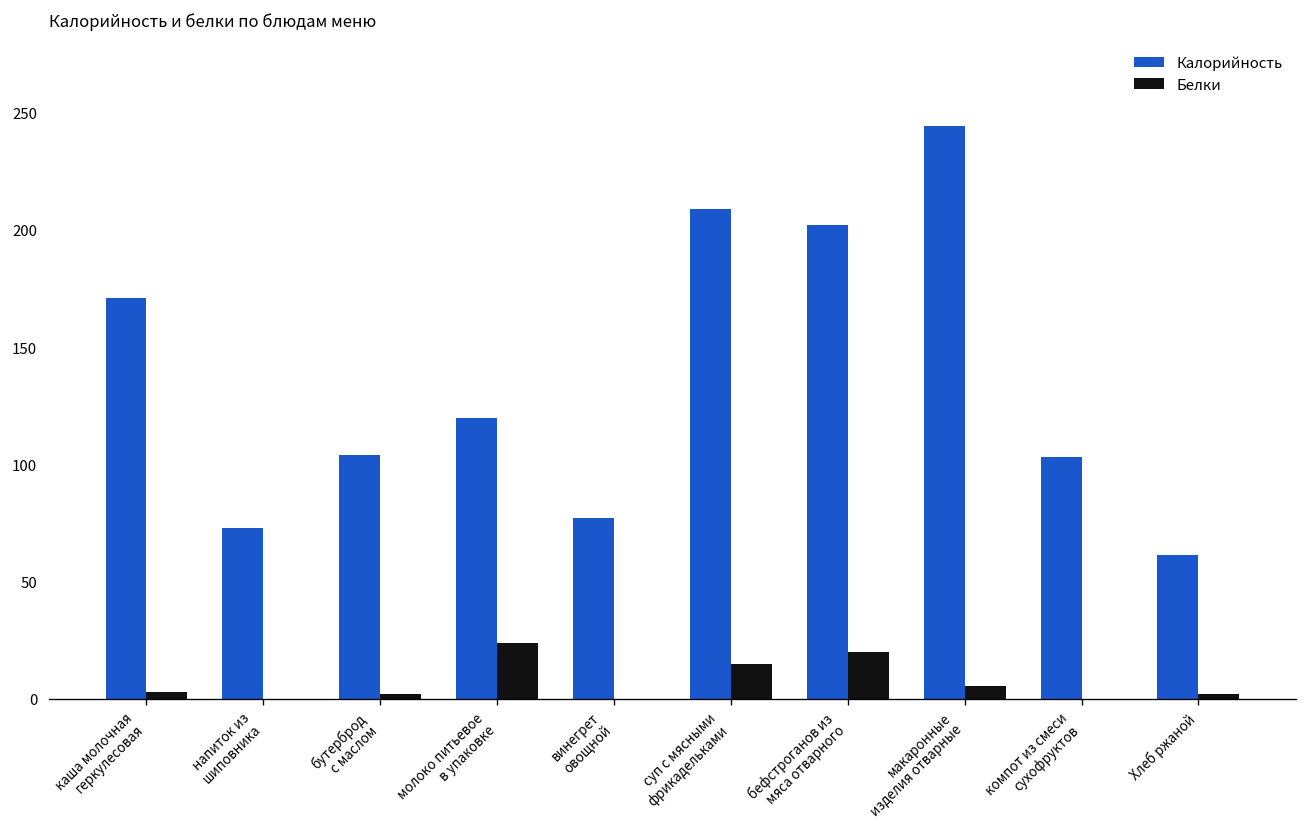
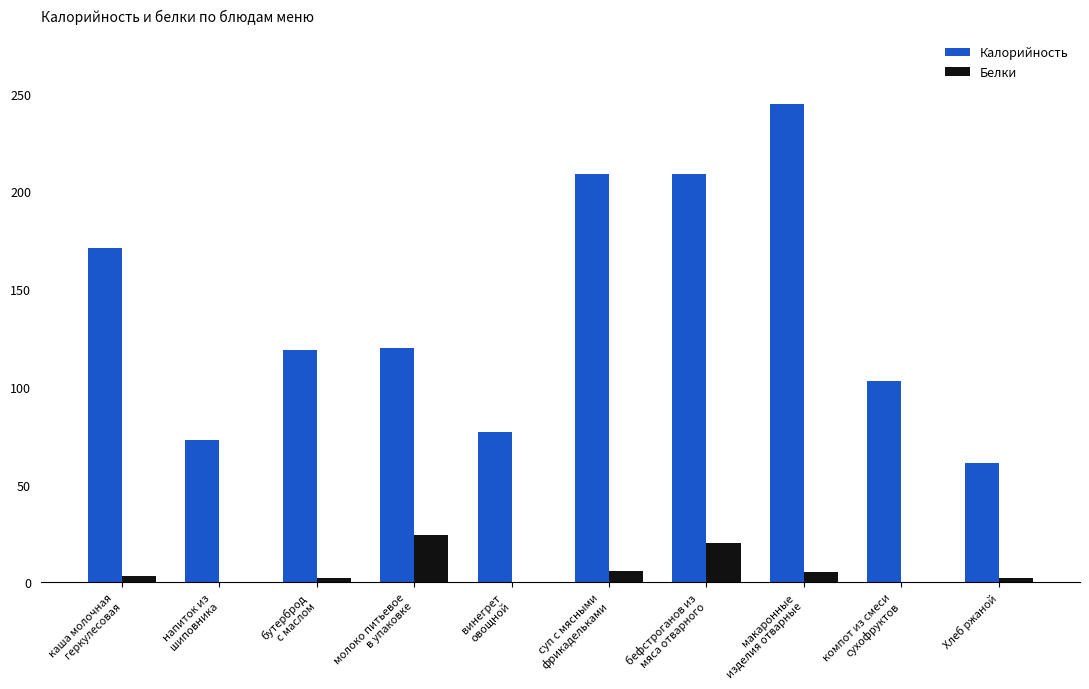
  {
    "Калорийность": {
      "каша молочная геркулесовая": 171,
      "напиток из шиповника": 73,
-     "бутерброд с маслом": 104,
+     "бутерброд с маслом": 119,
      "молоко питьевое в упаковке": 120,
      "винегрет овощной": 77,
      "суп с мясными фрикадельками": 209,
-     "бефстроганов из мяса отварного": 202,
+     "бефстроганов из мяса отварного": 209,
      "макаронные изделия отварные": 245,
      "компот из смеси сухофруктов": 103,
      "Хлеб ржаной": 61
    },
    "Белки": {
      "каша молочная геркулесовая": 3,
      "напиток из шиповника": 0,
      "бутерброд с маслом": 2,
      "молоко питьевое в упаковке": 24,
      "винегрет овощной": 0,
-     "суп с мясными фрикадельками": 15,
+     "суп с мясными фрикадельками": 6,
      "бефстроганов из мяса отварного": 20,
      "макаронные изделия отварные": 5,
      "компот из смеси сухофруктов": 0,
      "Хлеб ржаной": 2
    }
  }
